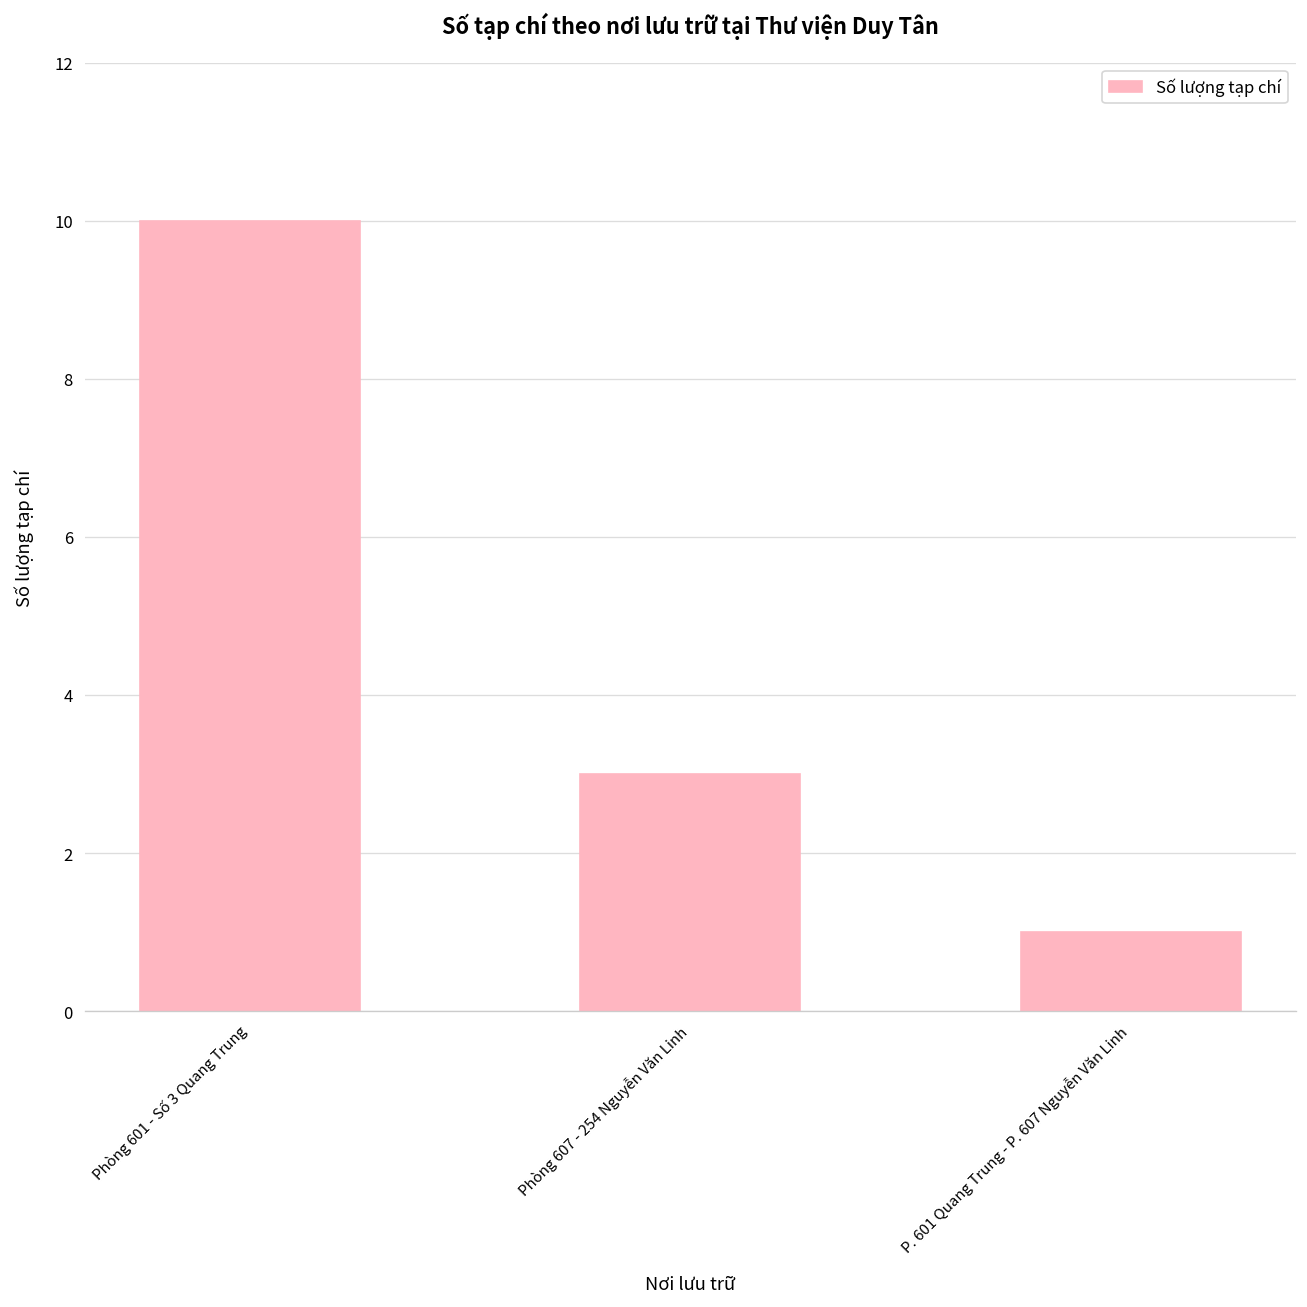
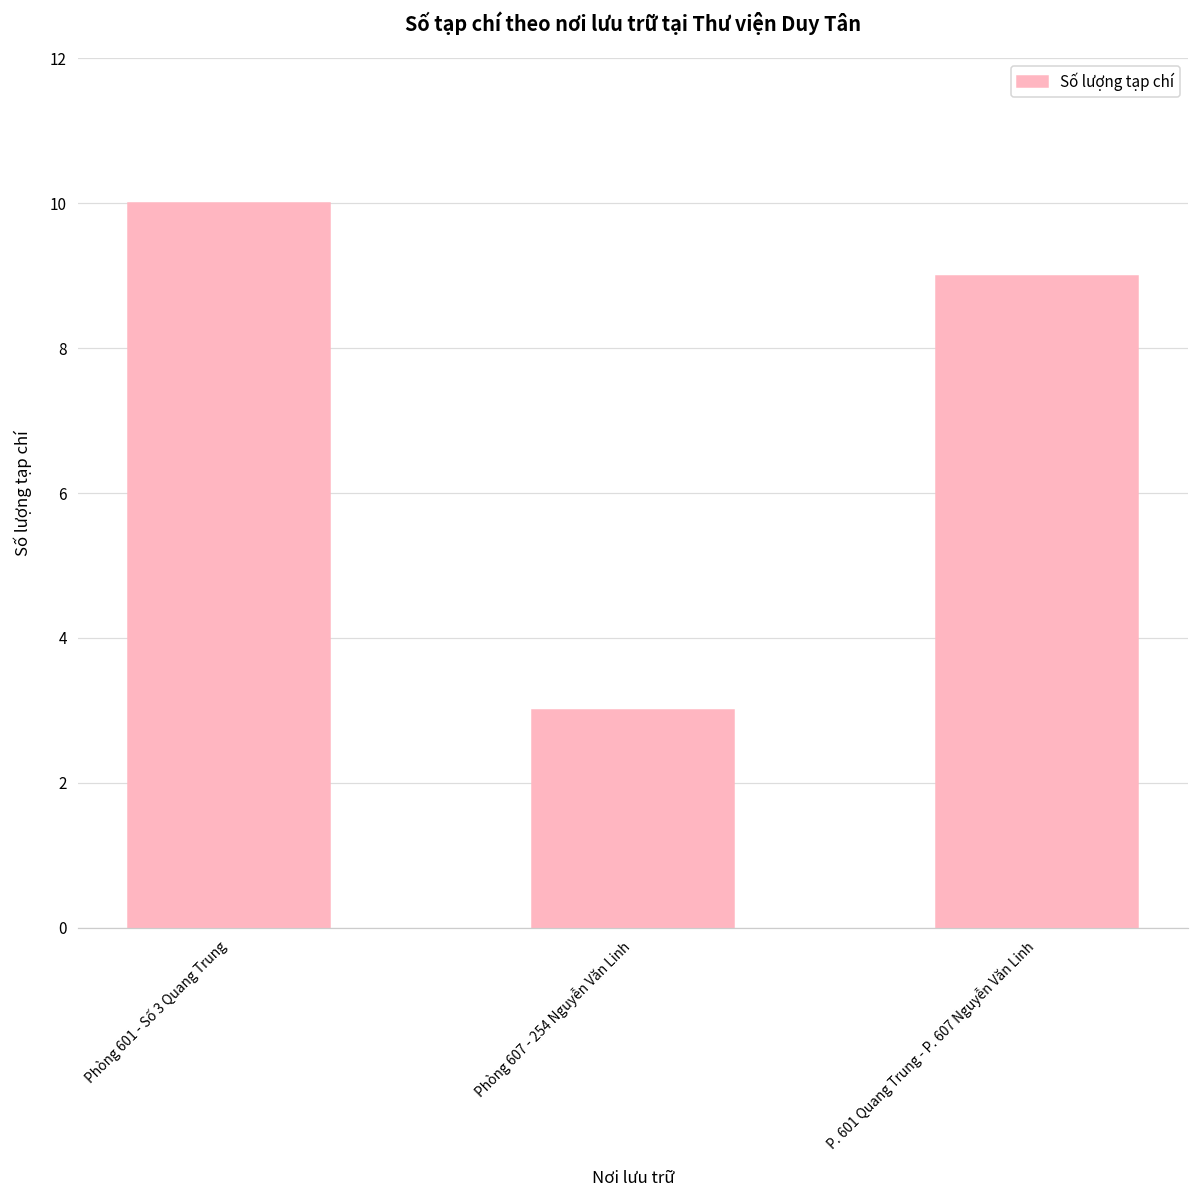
  {
    "Phòng 601 - Số 3 Quang Trung": 10,
    "Phòng 607 - 254 Nguyễn Văn Linh": 3,
-   "P. 601 Quang Trung - P. 607 Nguyễn Văn Linh": 1
+   "P. 601 Quang Trung - P. 607 Nguyễn Văn Linh": 9
  }
